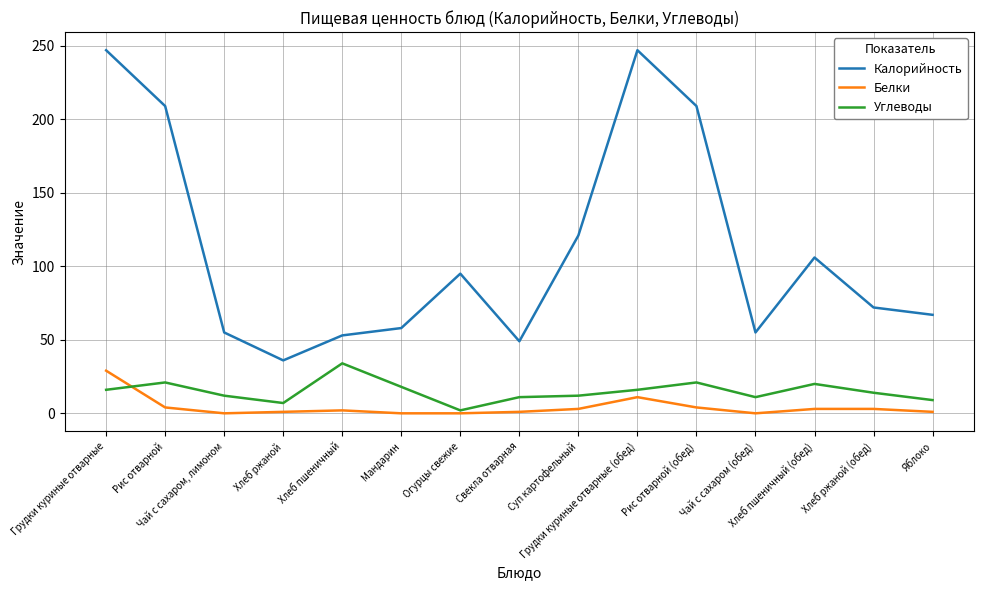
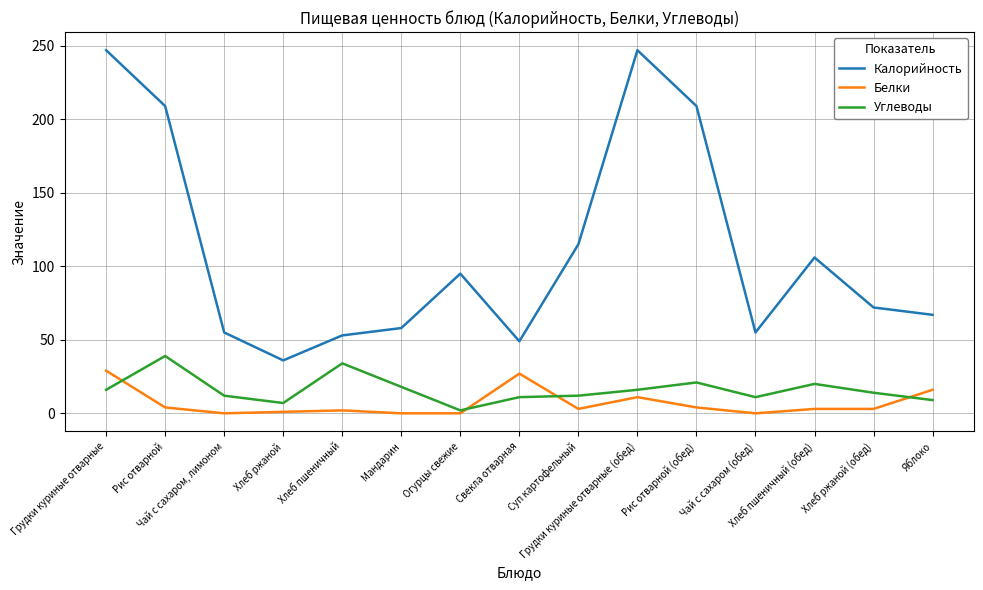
  {
    "Калорийность": {
      "Грудки куриные отварные": 247,
      "Рис отварной": 209,
      "Чай с сахаром, лимоном": 55,
      "Хлеб ржаной": 36,
      "Хлеб пшеничный": 53,
      "Мандарин": 58,
      "Огурцы свежие": 95,
      "Свекла отварная": 49,
-     "Суп картофельный": 121,
+     "Суп картофельный": 115,
      "Грудки куриные отварные (обед)": 247,
      "Рис отварной (обед)": 209,
      "Чай с сахаром (обед)": 55,
      "Хлеб пшеничный (обед)": 106,
      "Хлеб ржаной (обед)": 72,
      "Яблоко": 67
    },
    "Белки": {
      "Грудки куриные отварные": 29,
      "Рис отварной": 4,
      "Чай с сахаром, лимоном": 0,
      "Хлеб ржаной": 1,
      "Хлеб пшеничный": 2,
      "Мандарин": 0,
      "Огурцы свежие": 0,
-     "Свекла отварная": 1,
+     "Свекла отварная": 27,
      "Суп картофельный": 3,
      "Грудки куриные отварные (обед)": 11,
      "Рис отварной (обед)": 4,
      "Чай с сахаром (обед)": 0,
      "Хлеб пшеничный (обед)": 3,
      "Хлеб ржаной (обед)": 3,
-     "Яблоко": 1
+     "Яблоко": 16
    },
    "Углеводы": {
      "Грудки куриные отварные": 16,
-     "Рис отварной": 21,
+     "Рис отварной": 39,
      "Чай с сахаром, лимоном": 12,
      "Хлеб ржаной": 7,
      "Хлеб пшеничный": 34,
      "Мандарин": 18,
      "Огурцы свежие": 2,
      "Свекла отварная": 11,
      "Суп картофельный": 12,
      "Грудки куриные отварные (обед)": 16,
      "Рис отварной (обед)": 21,
      "Чай с сахаром (обед)": 11,
      "Хлеб пшеничный (обед)": 20,
      "Хлеб ржаной (обед)": 14,
      "Яблоко": 9
    }
  }
